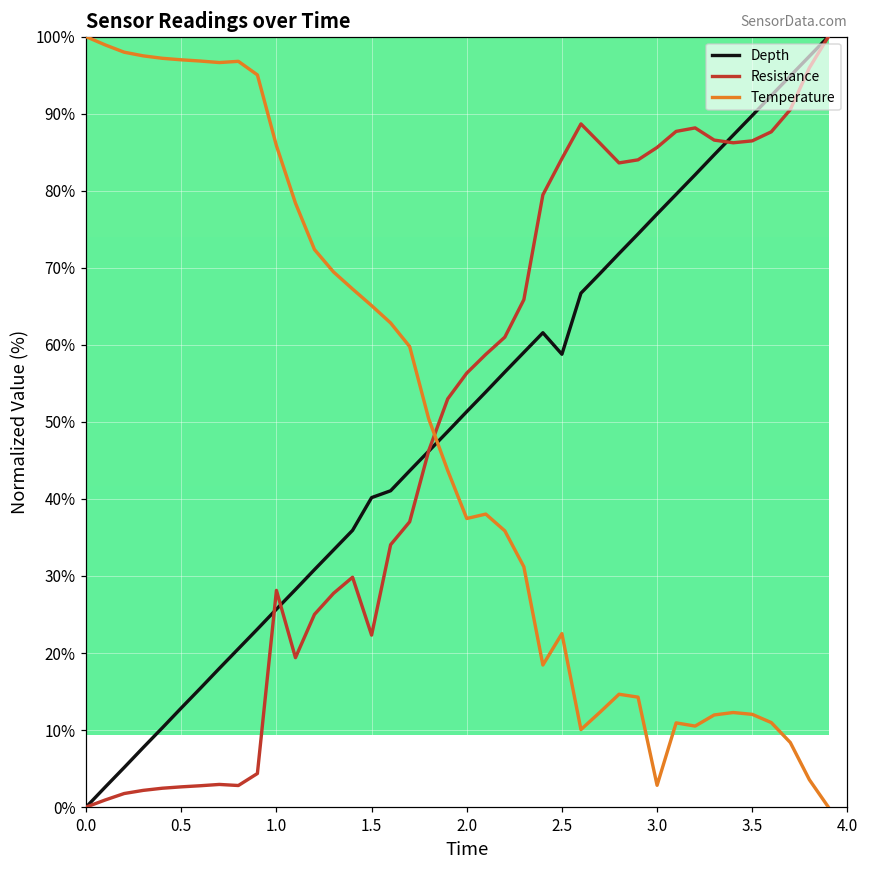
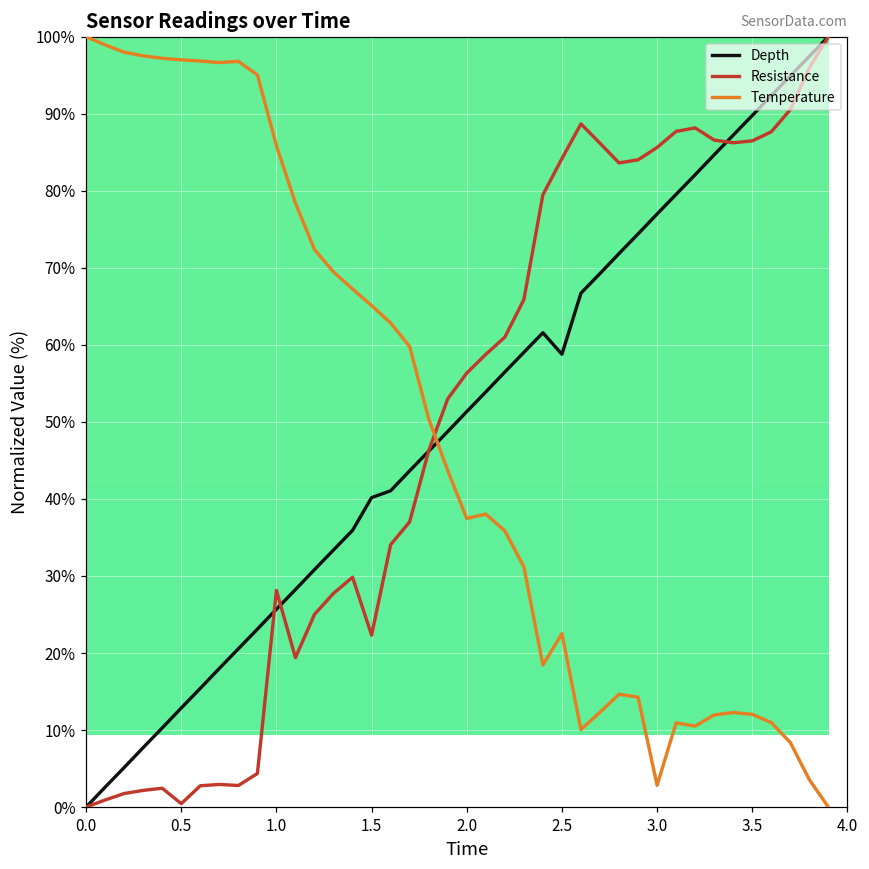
  {
    "Depth": {
      "0.5": "13%",
      "1.0": "26%",
      "1.5": "40%",
      "2.0": "51%",
      "2.5": "59%",
      "3.0": "77%",
      "3.5": "90%"
    },
    "Resistance": {
-     "0.5": "3%",
+     "0.5": "0%",
      "1.0": "28%",
      "1.5": "22%",
      "2.0": "56%",
      "2.5": "84%",
      "3.0": "86%",
      "3.5": "86%"
    },
    "Temperature": {
      "0.0": "100%",
      "0.5": "97%",
      "1.0": "86%",
      "1.5": "65%",
      "2.0": "37%",
      "2.5": "23%",
      "3.0": "3%",
      "3.5": "12%"
    }
  }
